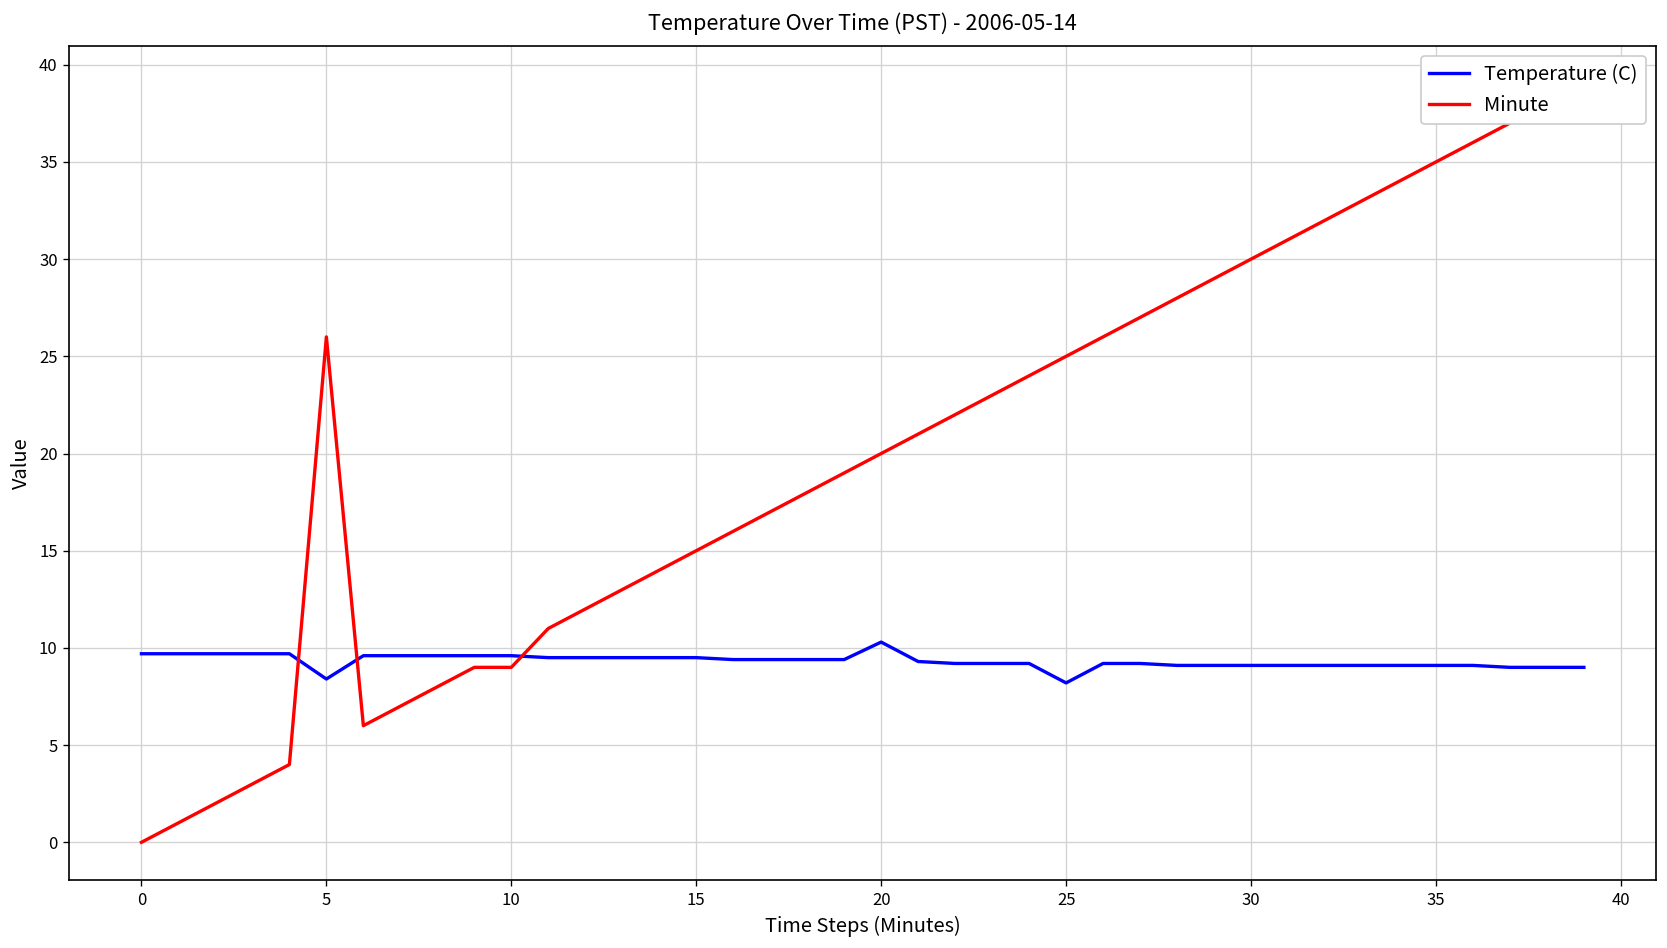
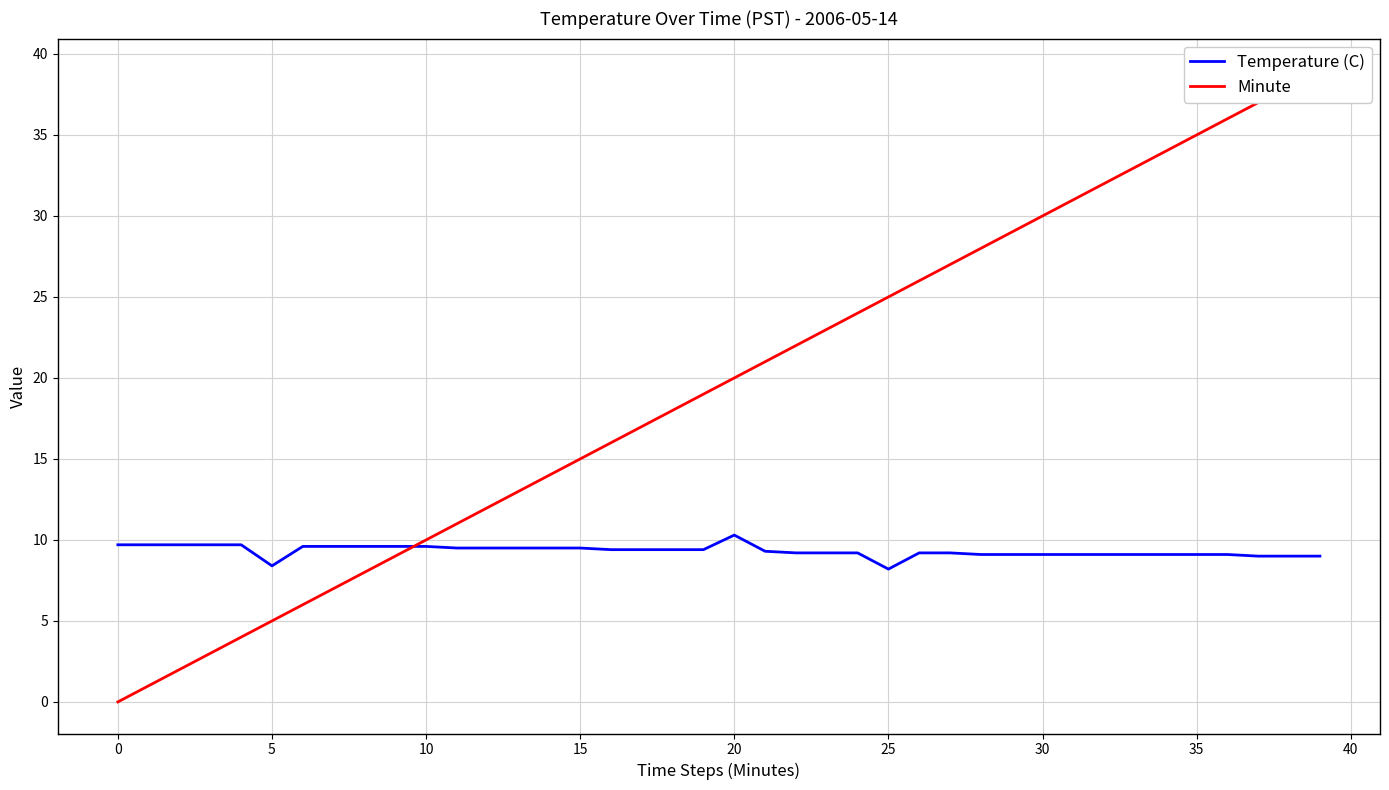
  {
    "Temperature (C)": {
      "0": 9.7,
      "5": 8.4,
      "10": 9.6,
      "15": 9.5,
      "20": 10.3,
      "25": 8.2,
      "30": 9,
      "35": 9
    },
    "Minute": {
      "0": 0,
-     "5": 26,
-     "10": 9,
+     "5": 5,
+     "10": 10,
      "15": 15,
      "20": 20,
      "25": 25,
      "30": 30,
      "35": 35
    }
  }
